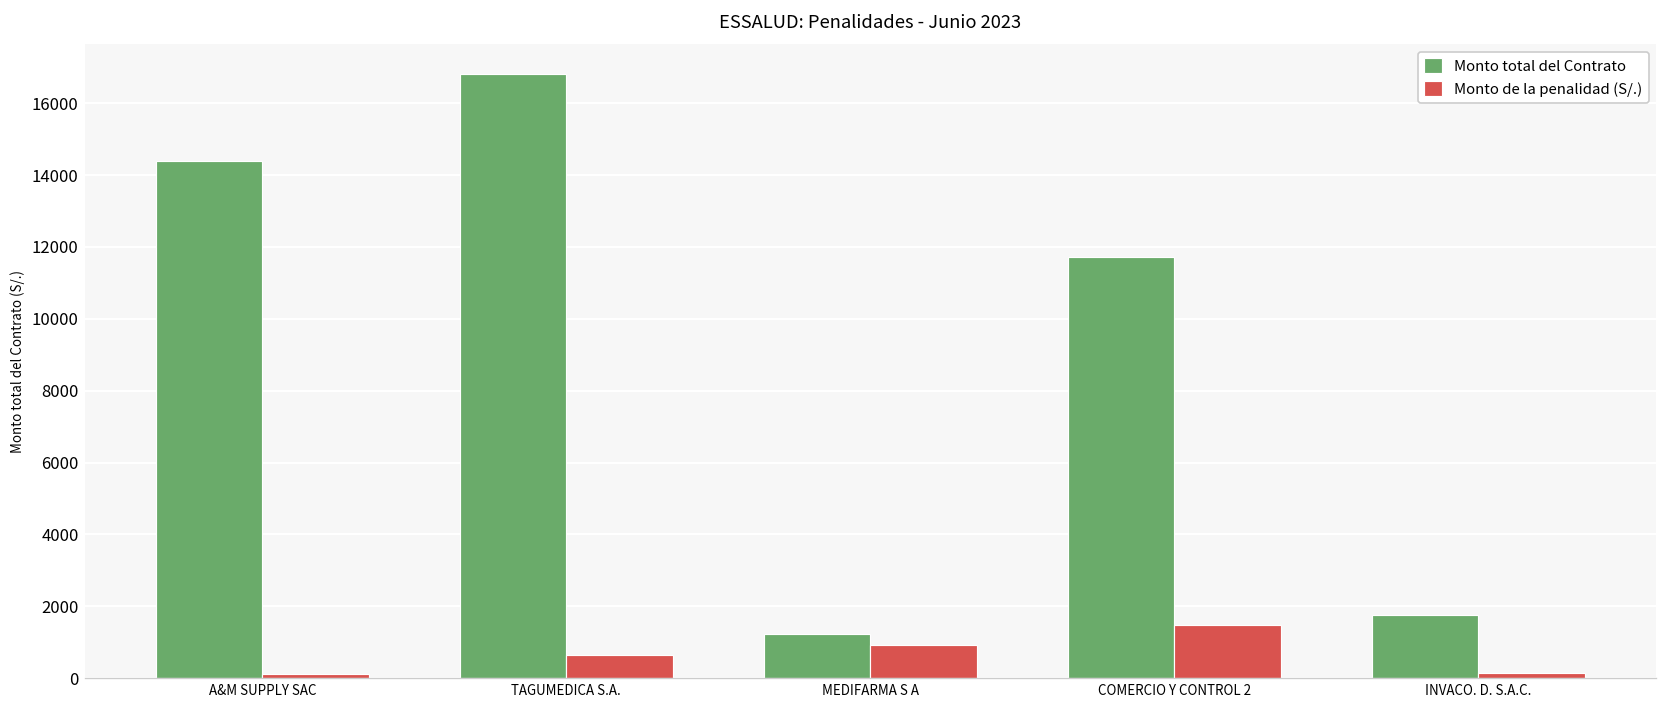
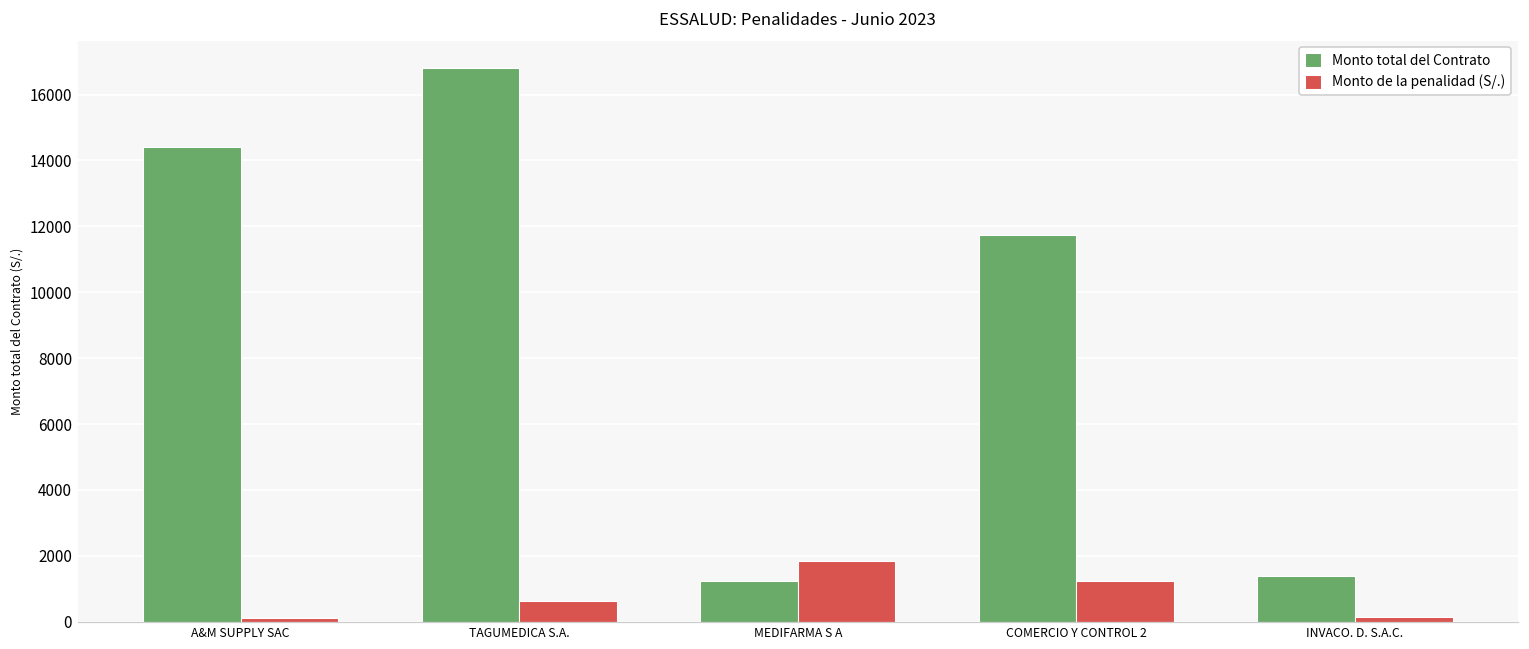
  {
    "Monto total del Contrato": {
      "A&M SUPPLY SAC": 14400,
      "TAGUMEDICA S.A.": 16800,
      "MEDIFARMA S A": 1200,
      "COMERCIO Y CONTROL 2": 11700,
-     "INVACO. D. S.A.C.": 1800
+     "INVACO. D. S.A.C.": 1400
    },
    "Monto de la penalidad (S/.)": {
      "A&M SUPPLY SAC": 100,
      "TAGUMEDICA S.A.": 600,
-     "MEDIFARMA S A": 900,
-     "COMERCIO Y CONTROL 2": 1500,
+     "MEDIFARMA S A": 1800,
+     "COMERCIO Y CONTROL 2": 1200,
      "INVACO. D. S.A.C.": 100
    }
  }
